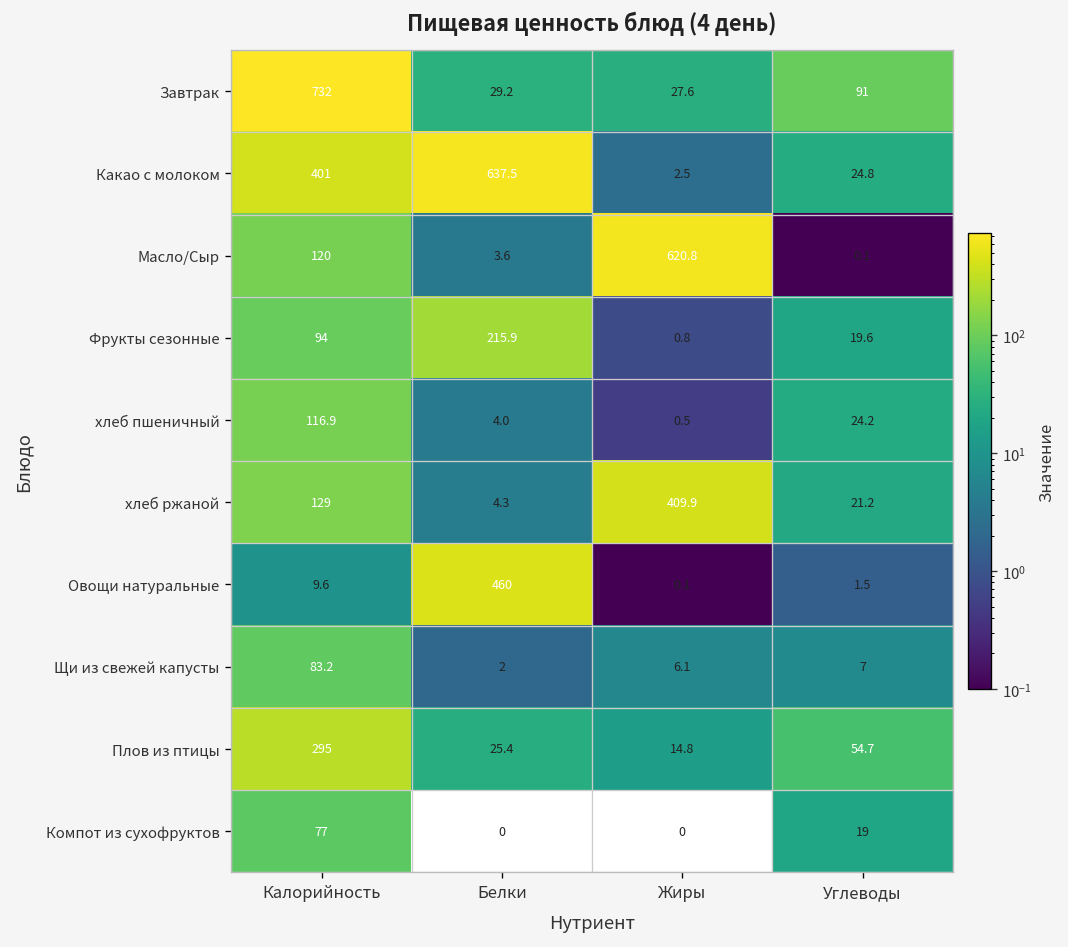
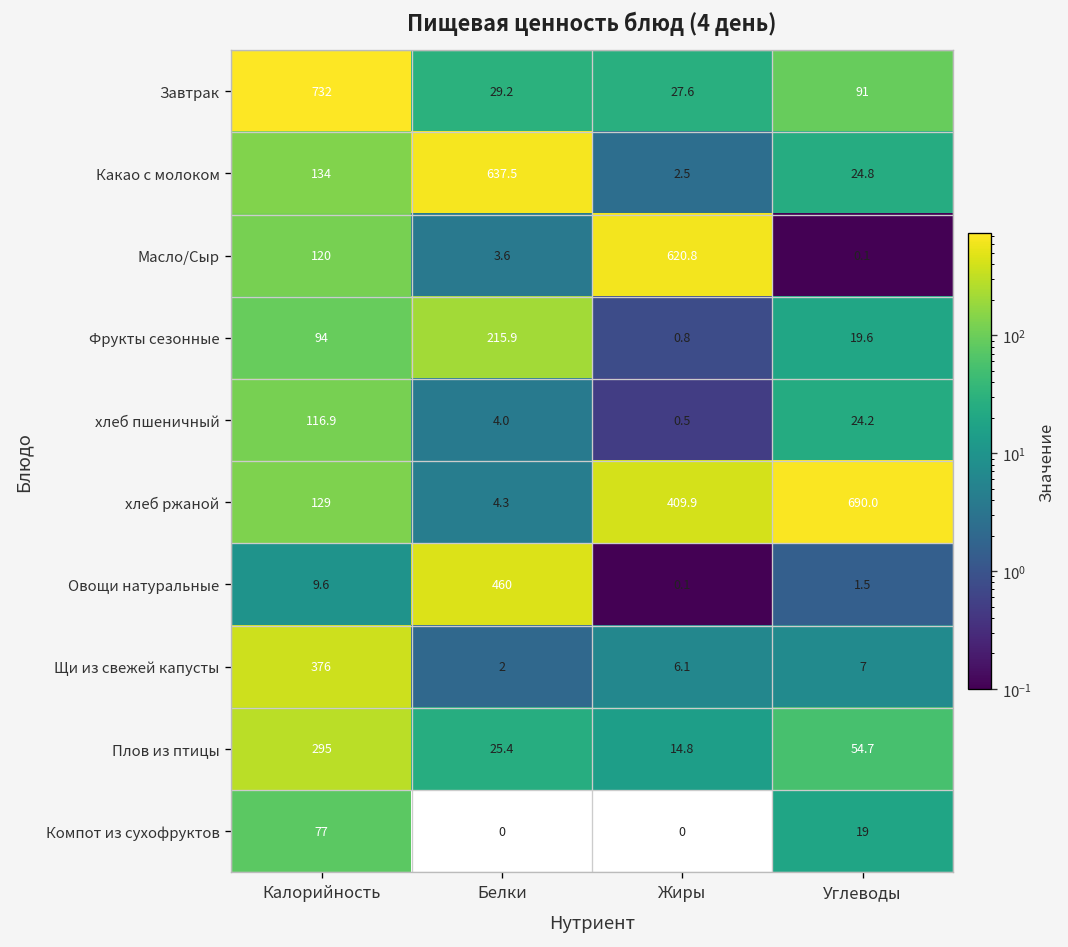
  {
    "Завтрак": {
      "Калорийность": 732,
      "Белки": 29.2,
      "Жиры": 27.6,
      "Углеводы": 91
    },
    "Какао с молоком": {
-     "Калорийность": 401,
+     "Калорийность": 134,
      "Белки": 637.5,
      "Жиры": 2.5,
      "Углеводы": 24.8
    },
    "Масло/Сыр": {
      "Калорийность": 120,
      "Белки": 3.6,
      "Жиры": 620.8,
      "Углеводы": 0.1
    },
    "Фрукты сезонные": {
      "Калорийность": 94,
      "Белки": 215.9,
      "Жиры": 0.8,
      "Углеводы": 19.6
    },
    "хлеб пшеничный": {
      "Калорийность": 116.9,
      "Белки": 4.0,
      "Жиры": 0.5,
      "Углеводы": 24.2
    },
    "хлеб ржаной": {
      "Калорийность": 129,
      "Белки": 4.3,
      "Жиры": 409.9,
-     "Углеводы": 21.2
+     "Углеводы": 690.0
    },
    "Овощи натуральные": {
      "Калорийность": 9.6,
      "Белки": 460,
      "Жиры": 0.1,
      "Углеводы": 1.5
    },
    "Щи из свежей капусты": {
-     "Калорийность": 83.2,
+     "Калорийность": 376,
      "Белки": 2,
      "Жиры": 6.1,
      "Углеводы": 7
    },
    "Плов из птицы": {
      "Калорийность": 295,
      "Белки": 25.4,
      "Жиры": 14.8,
      "Углеводы": 54.7
    },
    "Компот из сухофруктов": {
      "Калорийность": 77,
      "Белки": 0,
      "Жиры": 0,
      "Углеводы": 19
    }
  }
